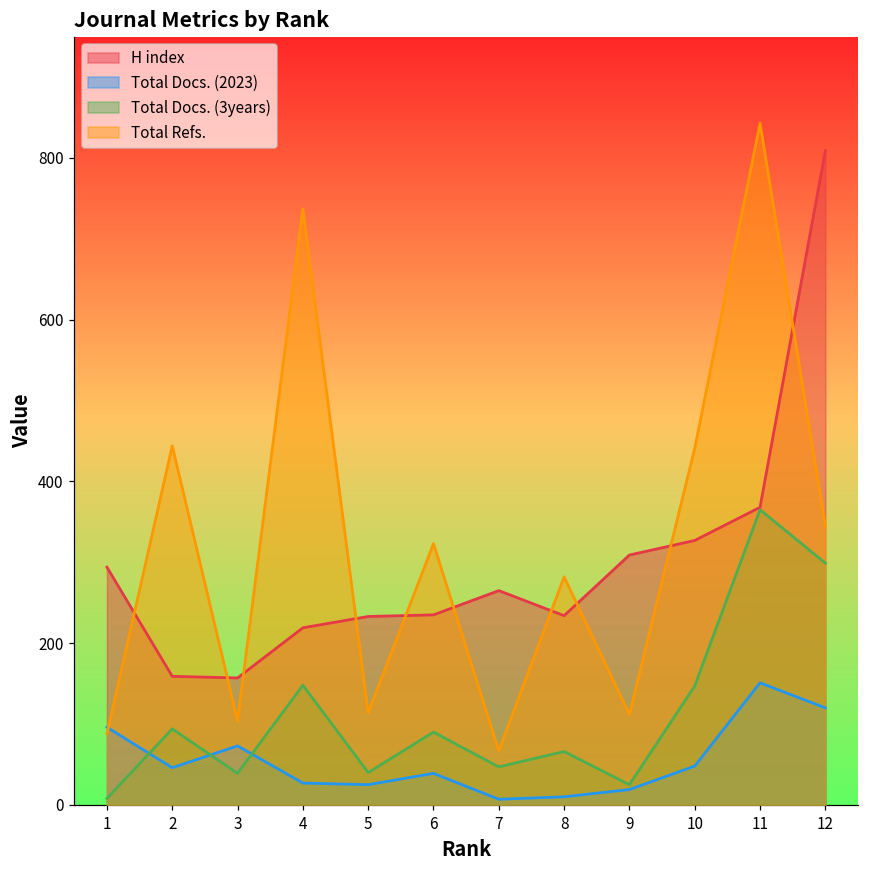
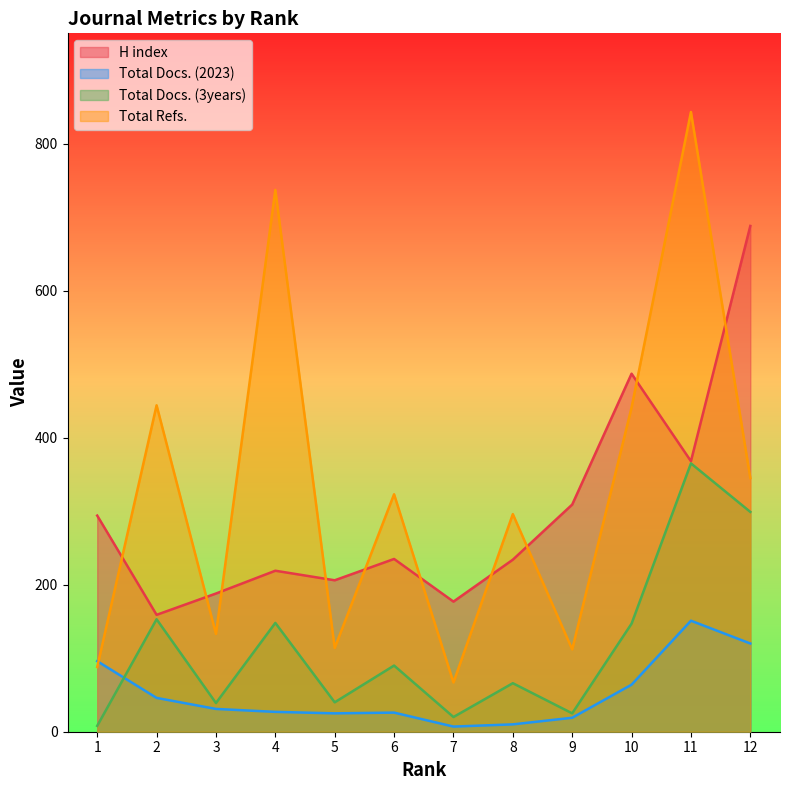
  {
    "H index": {
      "1": 290,
      "2": 160,
-     "3": 160,
+     "3": 190,
      "4": 220,
-     "5": 230,
+     "5": 210,
      "6": 240,
-     "7": 270,
+     "7": 180,
      "8": 230,
      "9": 310,
-     "10": 330,
-     "12": 810
+     "10": 490,
+     "12": 690
    },
    "Total Docs. (2023)": {
      "1": 100,
      "2": 50,
-     "3": 70,
+     "3": 30,
      "4": 30,
      "5": 30,
-     "6": 40,
+     "6": 30,
      "7": 10,
      "8": 10,
      "9": 20,
-     "10": 50,
+     "10": 60,
      "11": 150,
      "12": 120
    },
    "Total Docs. (3years)": {
      "1": 10,
-     "2": 90,
+     "2": 150,
      "3": 40,
      "4": 150,
      "5": 40,
      "6": 90,
-     "7": 50,
+     "7": 20,
      "8": 70,
      "9": 30,
      "10": 150,
      "12": 300
    },
    "Total Refs.": {
      "1": 90,
      "2": 440,
-     "3": 100,
+     "3": 130,
      "4": 740,
      "5": 110,
      "6": 320,
      "7": 70,
-     "8": 280,
+     "8": 300,
      "9": 110,
      "10": 440,
      "11": 840,
      "12": 350
    }
  }
